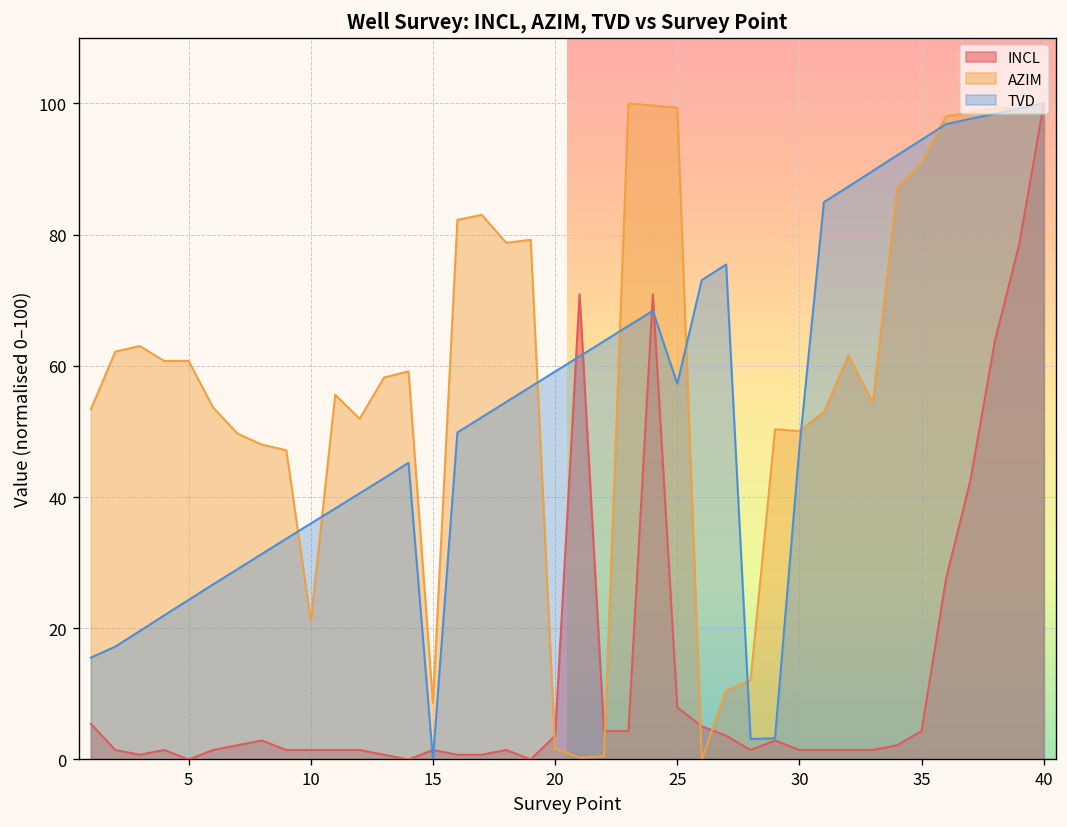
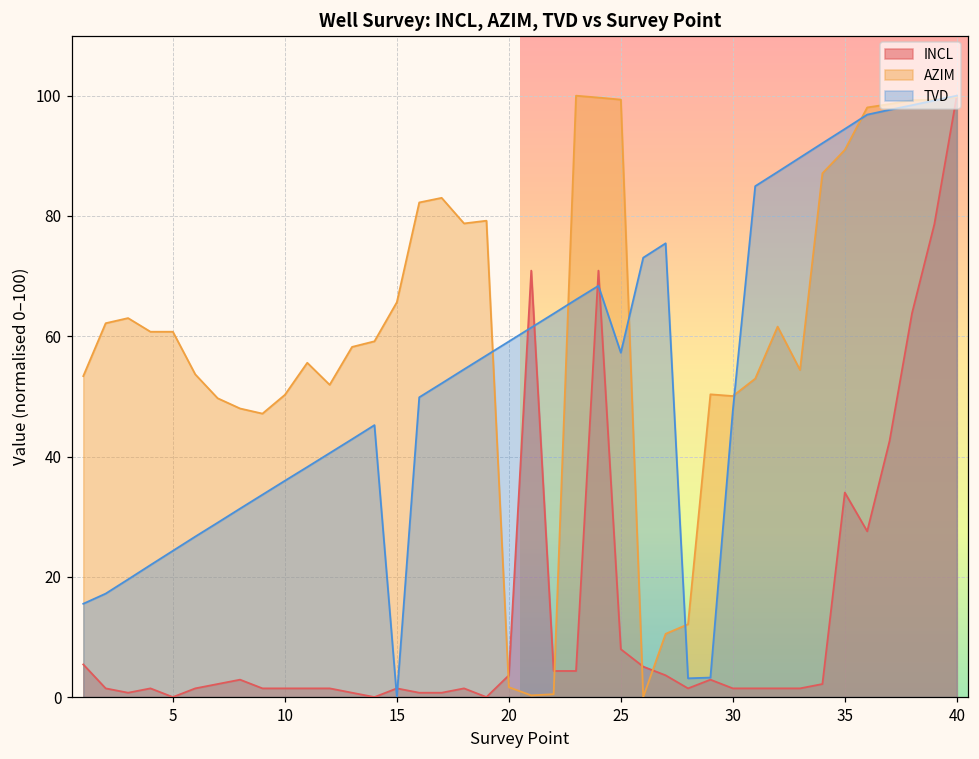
  {
    "INCL": {
      "5": 0,
      "10": 1,
      "15": 1,
      "20": 4,
      "25": 8,
      "30": 1,
-     "35": 4
+     "35": 34
    },
    "AZIM": {
      "5": 61,
-     "10": 21,
-     "15": 9,
+     "10": 50,
+     "15": 66,
      "20": 2,
      "25": 99,
      "30": 50,
      "35": 91
    },
    "TVD": {
      "5": 24,
      "10": 36,
      "15": 0,
      "20": 59,
      "25": 57,
      "30": 48,
      "35": 94
    }
  }
